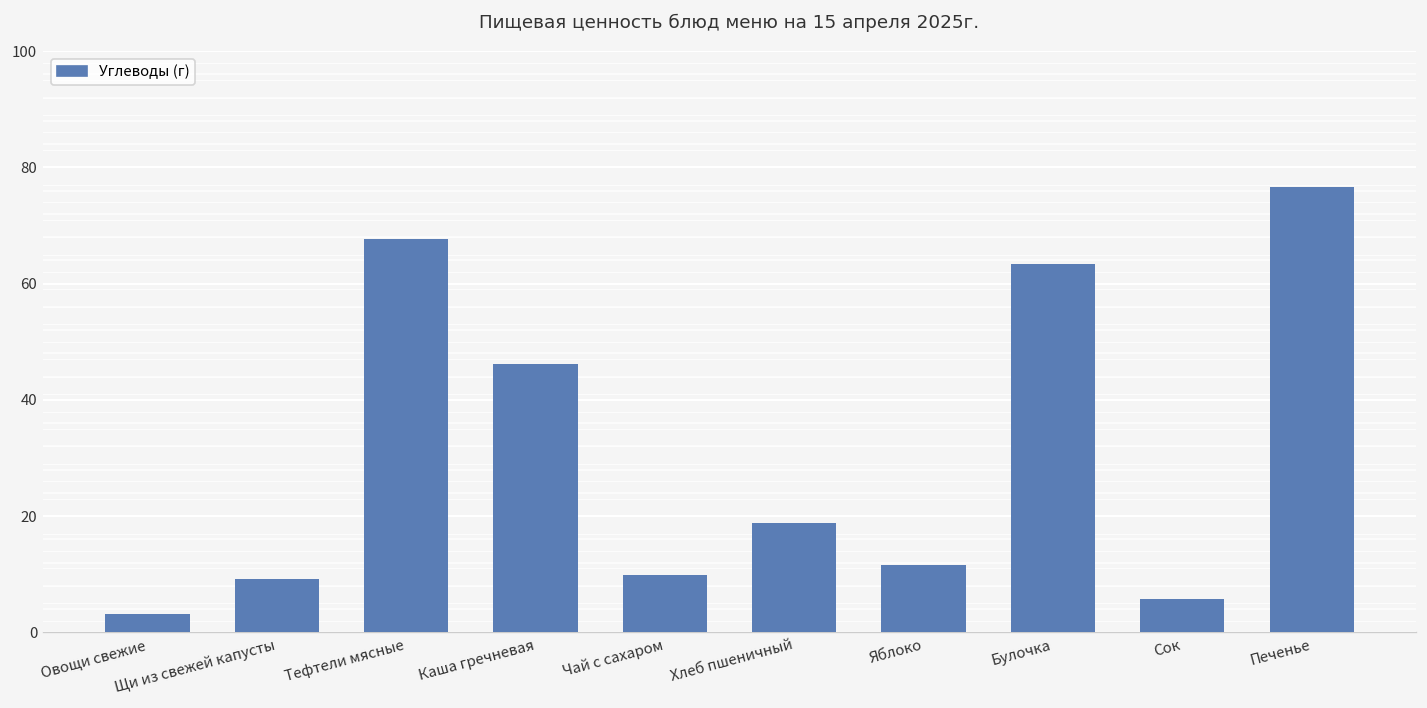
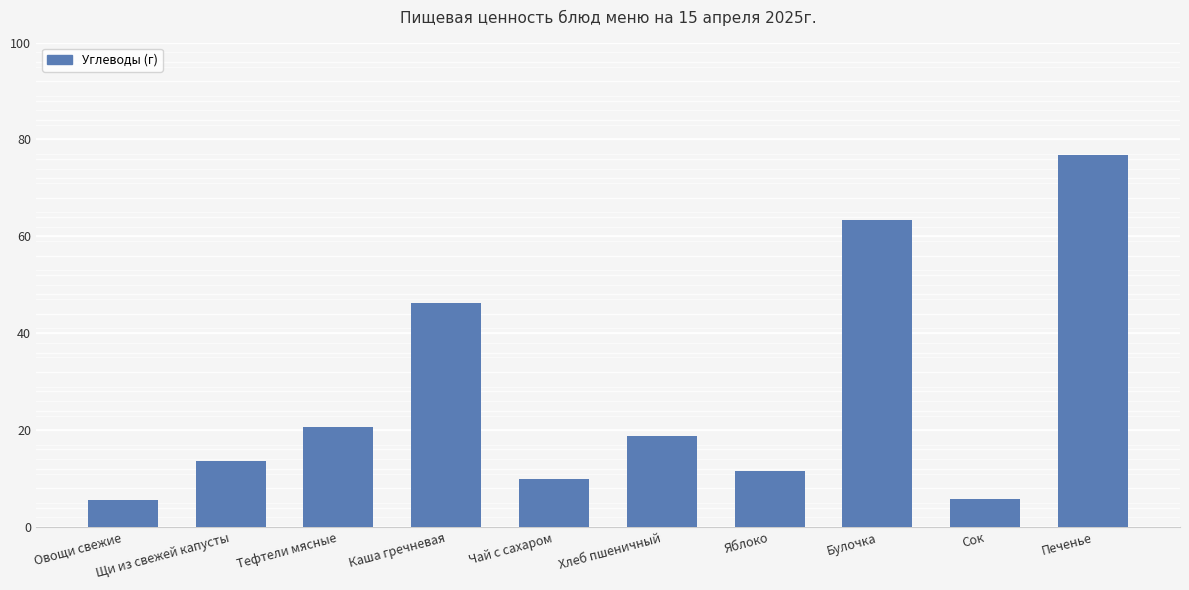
  {
-   "Овощи свежие": 3,
-   "Щи из свежей капусты": 9,
-   "Тефтели мясные": 68,
+   "Овощи свежие": 6,
+   "Щи из свежей капусты": 14,
+   "Тефтели мясные": 21,
    "Каша гречневая": 46,
    "Чай с сахаром": 10,
    "Хлеб пшеничный": 19,
    "Яблоко": 12,
    "Булочка": 63,
    "Сок": 6,
    "Печенье": 77
  }
